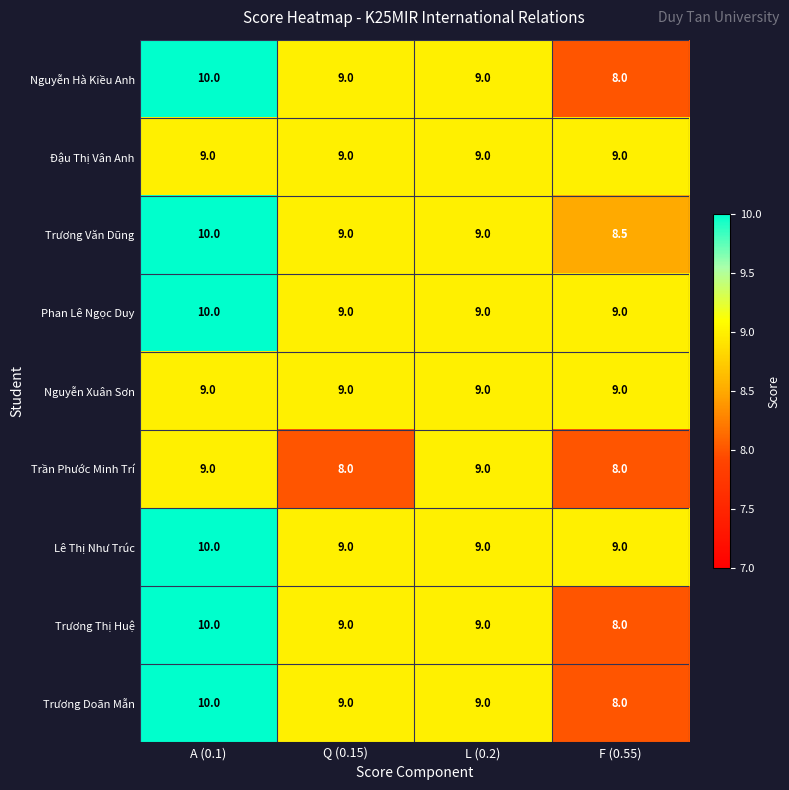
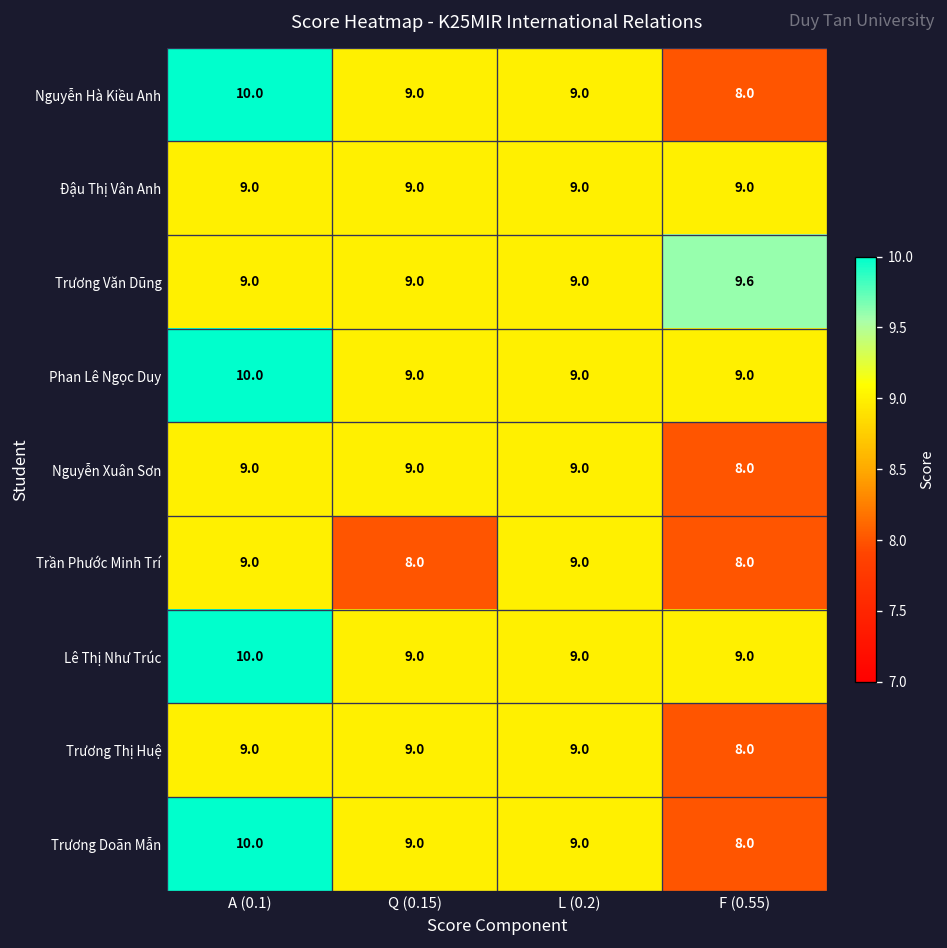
  {
    "Nguyễn Hà Kiều Anh": {
      "A (0.1)": 10.0,
      "Q (0.15)": 9.0,
      "L (0.2)": 9.0,
      "F (0.55)": 8.0
    },
    "Đậu Thị Vân Anh": {
      "A (0.1)": 9.0,
      "Q (0.15)": 9.0,
      "L (0.2)": 9.0,
      "F (0.55)": 9.0
    },
    "Trương Văn Dũng": {
-     "A (0.1)": 10.0,
+     "A (0.1)": 9.0,
      "Q (0.15)": 9.0,
      "L (0.2)": 9.0,
-     "F (0.55)": 8.5
+     "F (0.55)": 9.6
    },
    "Phan Lê Ngọc Duy": {
      "A (0.1)": 10.0,
      "Q (0.15)": 9.0,
      "L (0.2)": 9.0,
      "F (0.55)": 9.0
    },
    "Nguyễn Xuân Sơn": {
      "A (0.1)": 9.0,
      "Q (0.15)": 9.0,
      "L (0.2)": 9.0,
-     "F (0.55)": 9.0
+     "F (0.55)": 8.0
    },
    "Trần Phước Minh Trí": {
      "A (0.1)": 9.0,
      "Q (0.15)": 8.0,
      "L (0.2)": 9.0,
      "F (0.55)": 8.0
    },
    "Lê Thị Như Trúc": {
      "A (0.1)": 10.0,
      "Q (0.15)": 9.0,
      "L (0.2)": 9.0,
      "F (0.55)": 9.0
    },
    "Trương Thị Huệ": {
-     "A (0.1)": 10.0,
+     "A (0.1)": 9.0,
      "Q (0.15)": 9.0,
      "L (0.2)": 9.0,
      "F (0.55)": 8.0
    },
    "Trương Doãn Mẫn": {
      "A (0.1)": 10.0,
      "Q (0.15)": 9.0,
      "L (0.2)": 9.0,
      "F (0.55)": 8.0
    }
  }
